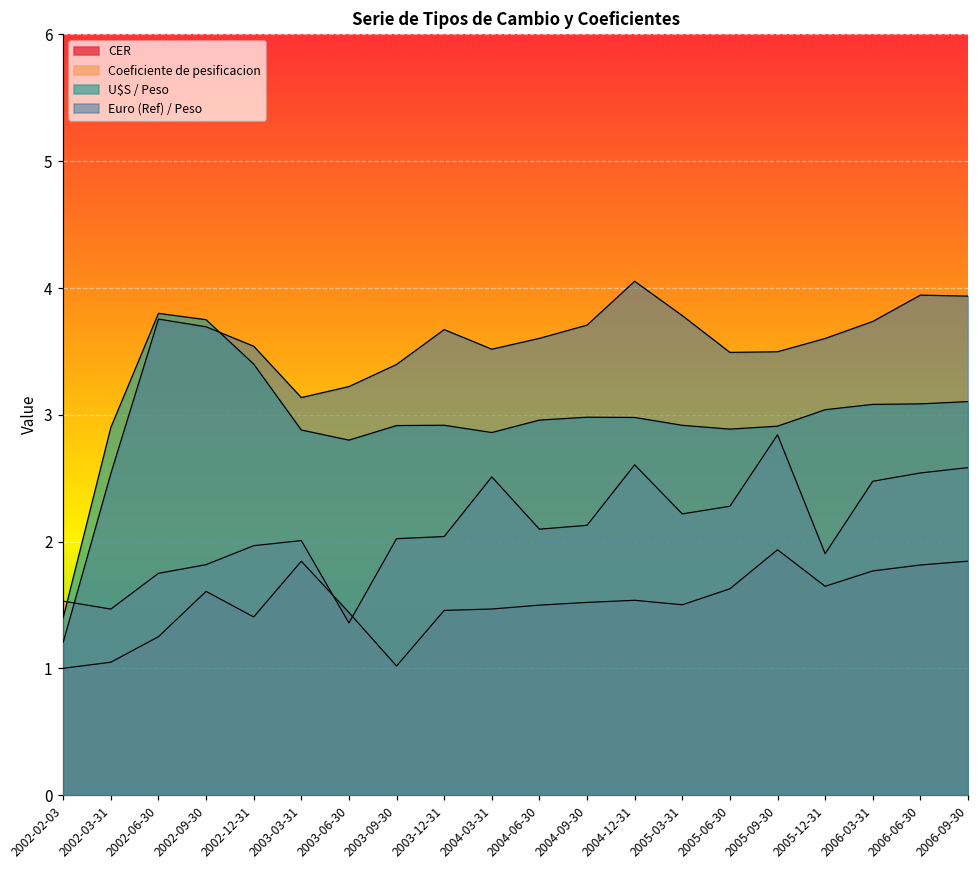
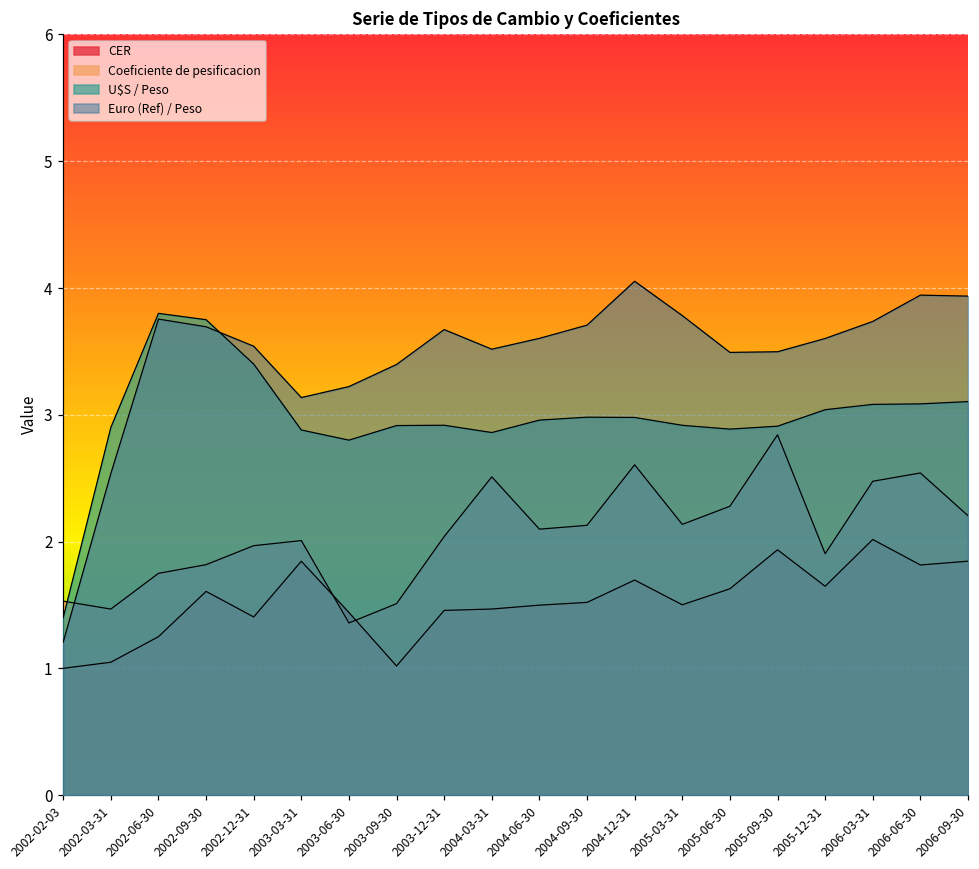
  {
    "CER": {
      "2002-02-03": 1.00,
      "2002-03-31": 1.05,
      "2002-06-30": 1.25,
      "2002-09-30": 1.61,
      "2002-12-31": 1.41,
      "2003-03-31": 1.84,
      "2003-06-30": 1.44,
      "2003-09-30": 1.02,
      "2003-12-31": 1.46,
      "2004-03-31": 1.47,
      "2004-06-30": 1.50,
      "2004-09-30": 1.52,
-     "2004-12-31": 1.54,
+     "2004-12-31": 1.70,
      "2005-03-31": 1.50,
      "2005-06-30": 1.63,
      "2005-09-30": 1.94,
      "2005-12-31": 1.65,
-     "2006-03-31": 1.77,
+     "2006-03-31": 2.02,
      "2006-06-30": 1.82,
      "2006-09-30": 1.85
    },
    "Coeficiente de pesificacion": {
      "2002-02-03": 1.53,
      "2002-03-31": 1.47,
      "2002-06-30": 1.75,
      "2002-09-30": 1.82,
      "2002-12-31": 1.97,
      "2003-03-31": 2.01,
      "2003-06-30": 1.36,
-     "2003-09-30": 2.02,
+     "2003-09-30": 1.51,
      "2003-12-31": 2.04,
      "2004-03-31": 2.51,
      "2004-06-30": 2.10,
      "2004-09-30": 2.13,
      "2004-12-31": 2.61,
-     "2005-03-31": 2.22,
+     "2005-03-31": 2.14,
      "2005-06-30": 2.28,
      "2005-09-30": 2.84,
      "2005-12-31": 1.90,
      "2006-03-31": 2.48,
      "2006-06-30": 2.54,
-     "2006-09-30": 2.58
+     "2006-09-30": 2.20
    }
  }
